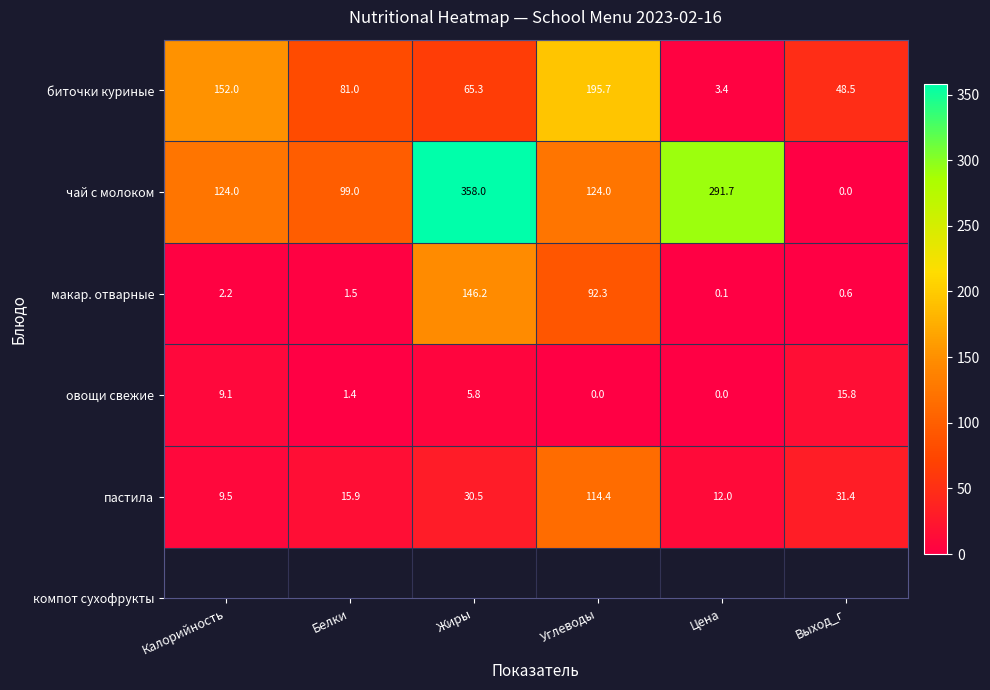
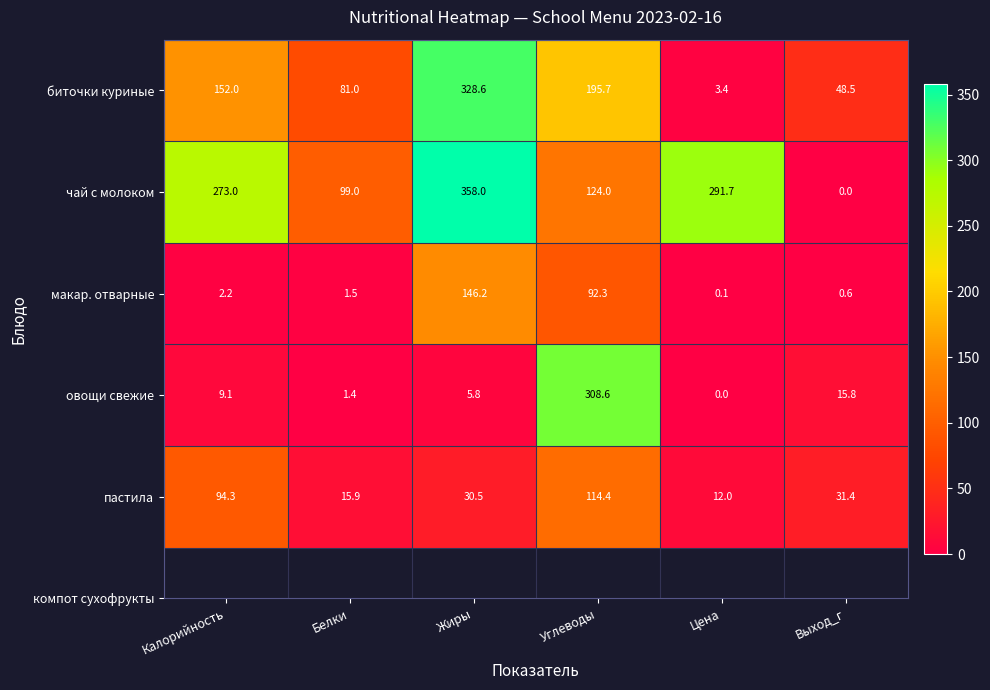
  {
    "биточки куриные": {
      "Калорийность": 152.0,
      "Белки": 81.0,
-     "Жиры": 65.3,
+     "Жиры": 328.6,
      "Углеводы": 195.7,
      "Цена": 3.4,
      "Выход_г": 48.5
    },
    "чай с молоком": {
-     "Калорийность": 124.0,
+     "Калорийность": 273.0,
      "Белки": 99.0,
      "Жиры": 358.0,
      "Углеводы": 124.0,
      "Цена": 291.7,
      "Выход_г": 0.0
    },
    "макар. отварные": {
      "Калорийность": 2.2,
      "Белки": 1.5,
      "Жиры": 146.2,
      "Углеводы": 92.3,
      "Цена": 0.1,
      "Выход_г": 0.6
    },
    "овощи свежие": {
      "Калорийность": 9.1,
      "Белки": 1.4,
      "Жиры": 5.8,
-     "Углеводы": 0.0,
+     "Углеводы": 308.6,
      "Цена": 0.0,
      "Выход_г": 15.8
    },
    "пастила": {
-     "Калорийность": 9.5,
+     "Калорийность": 94.3,
      "Белки": 15.9,
      "Жиры": 30.5,
      "Углеводы": 114.4,
      "Цена": 12.0,
      "Выход_г": 31.4
    }
  }
